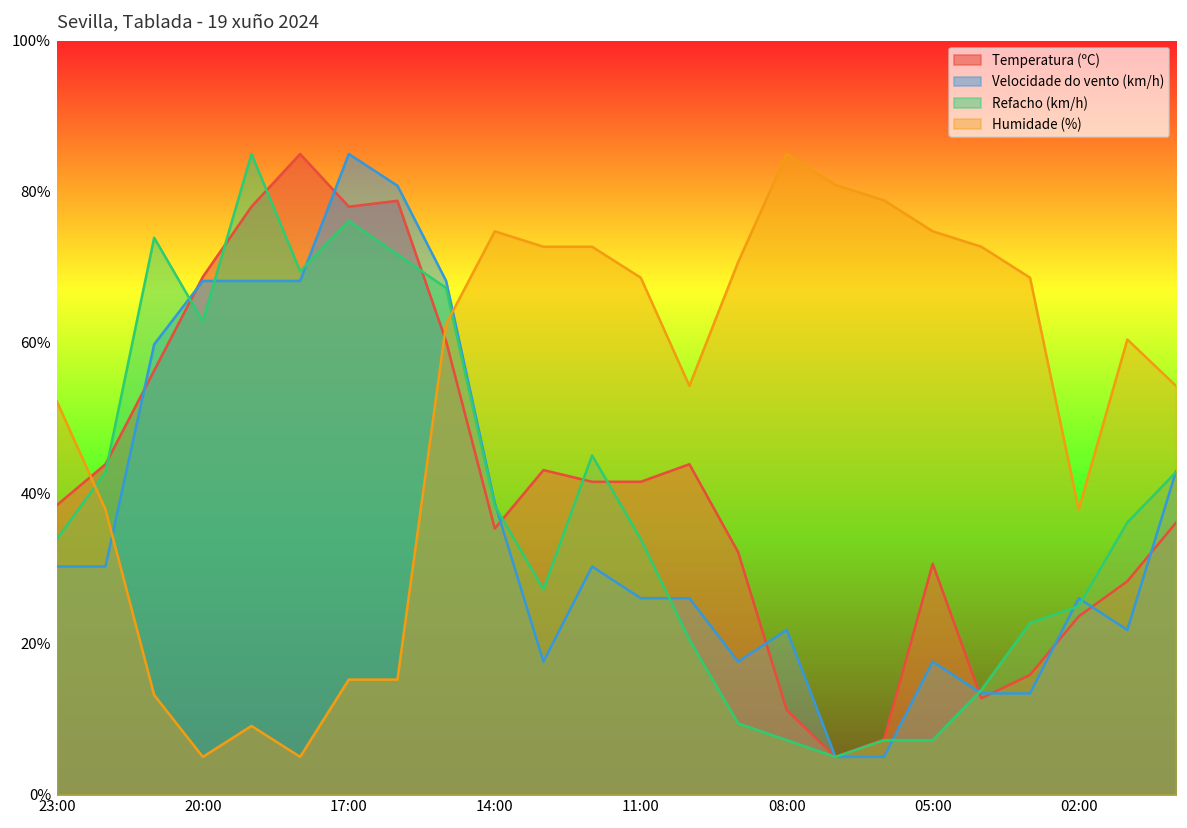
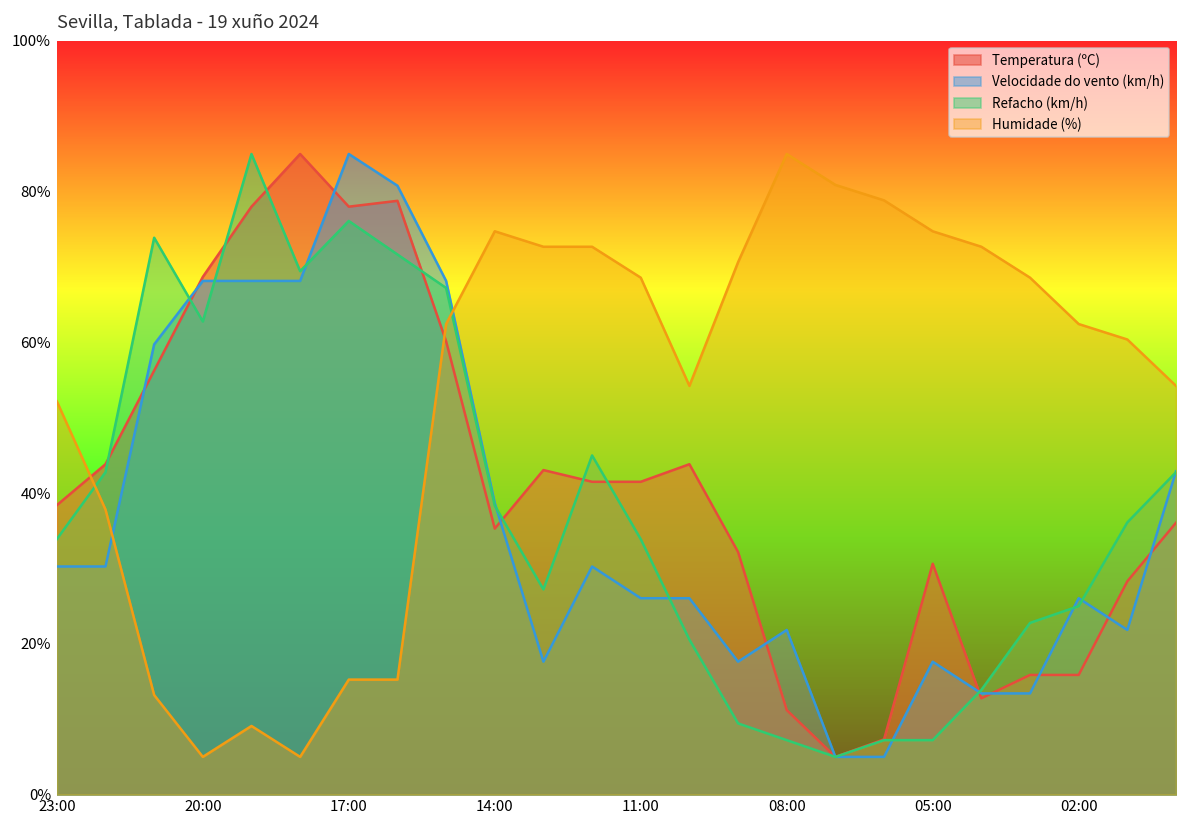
  {
    "Temperatura (ºC)": {
      "23:00": "38%",
      "20:00": "69%",
      "17:00": "78%",
      "14:00": "35%",
      "11:00": "42%",
      "08:00": "11%",
      "05:00": "31%",
-     "02:00": "24%"
+     "02:00": "16%"
    },
    "Velocidade do vento (km/h)": {
      "23:00": "30%",
      "20:00": "68%",
      "17:00": "85%",
      "11:00": "26%",
      "08:00": "22%",
      "05:00": "18%",
      "02:00": "26%"
    },
    "Refacho (km/h)": {
      "23:00": "34%",
      "20:00": "63%",
      "17:00": "76%",
      "11:00": "34%",
      "08:00": "7%",
      "05:00": "7%",
      "02:00": "25%"
    },
    "Humidade (%)": {
      "23:00": "52%",
      "20:00": "5%",
      "17:00": "15%",
      "14:00": "75%",
      "11:00": "69%",
      "08:00": "85%",
      "05:00": "75%",
-     "02:00": "38%"
+     "02:00": "62%"
    }
  }
